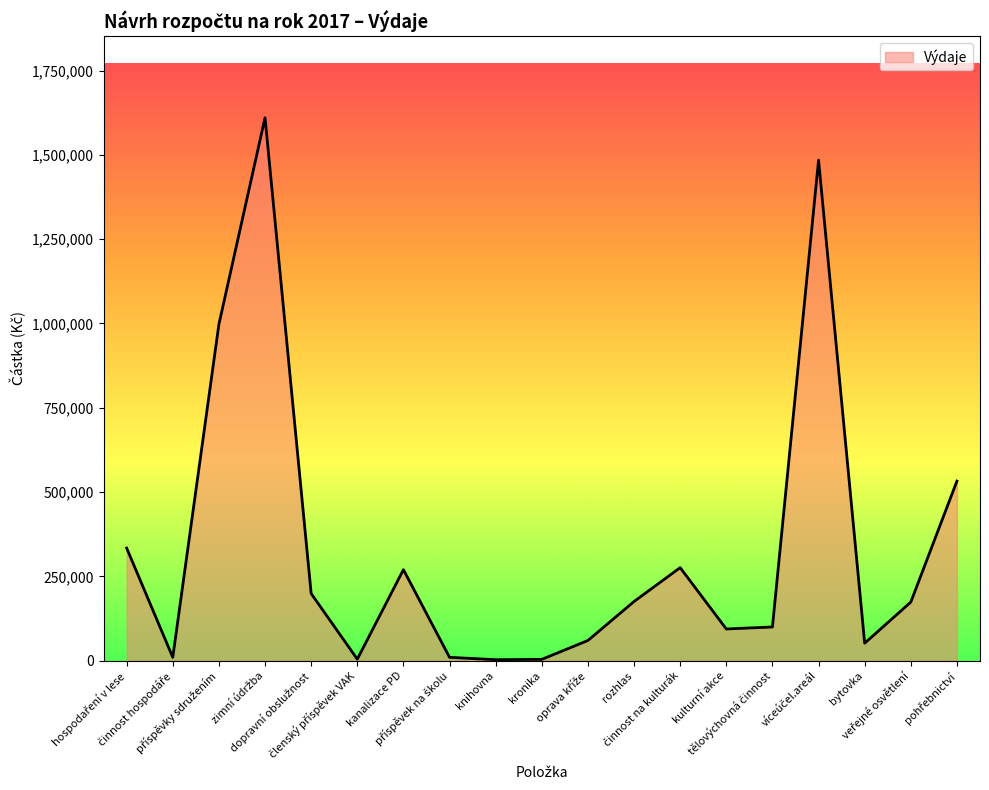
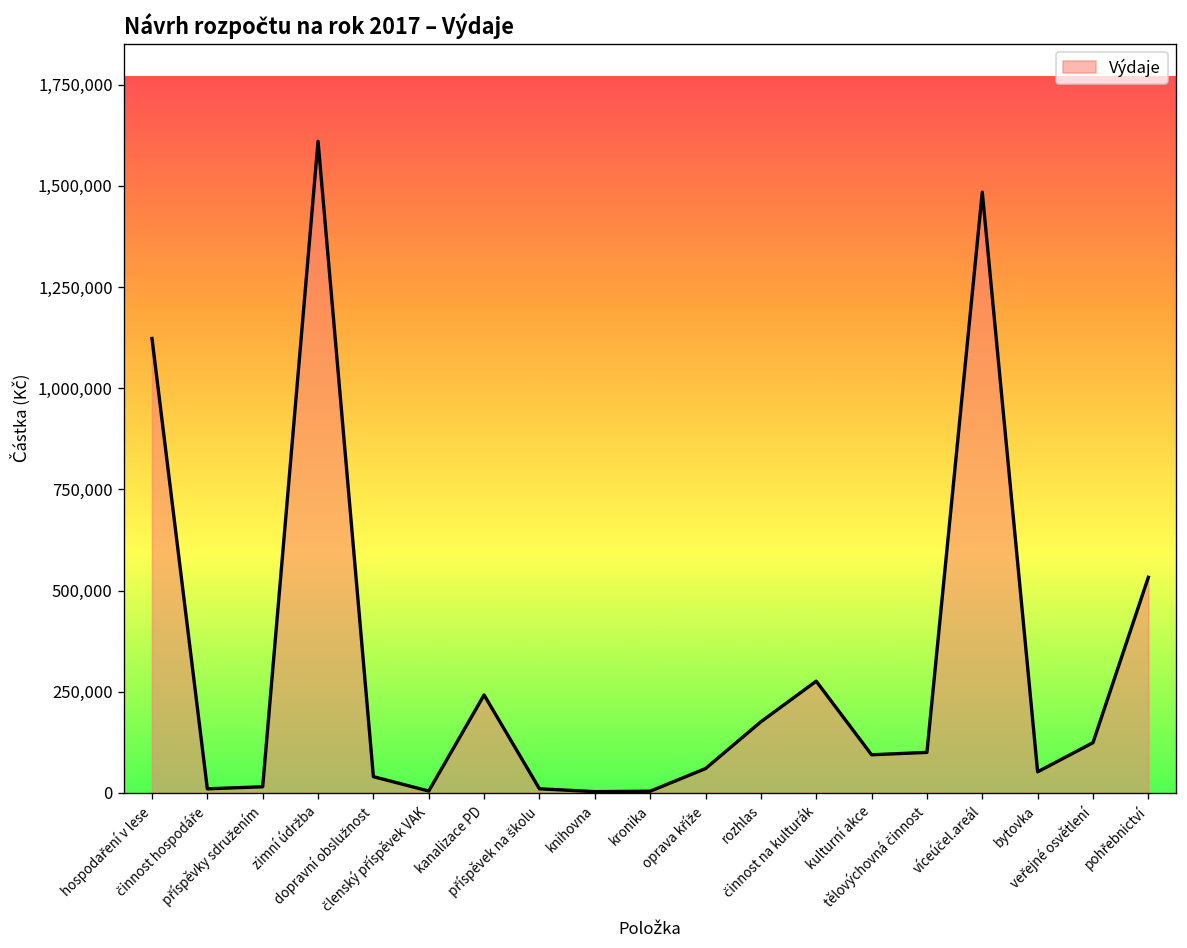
  {
-   "hospodaření v lese": "330,000",
+   "hospodaření v lese": "1,120,000",
    "činnost hospodáře": "10,000",
-   "příspěvky sdružením": "1,000,000",
+   "příspěvky sdružením": "20,000",
    "zimní údržba": "1,610,000",
-   "dopravní obslužnost": "200,000",
+   "dopravní obslužnost": "40,000",
    "členský příspěvek VAK": "0",
-   "kanalizace PD": "270,000",
+   "kanalizace PD": "240,000",
    "příspěvek na školu": "10,000",
    "knihovna": "0",
    "kronika": "0",
    "oprava kříže": "60,000",
    "rozhlas": "180,000",
    "činnost na kulturák": "280,000",
    "kulturní akce": "90,000",
    "tělovýchovná činnost": "100,000",
    "víceúčel.areál": "1,480,000",
    "bytovka": "50,000",
-   "veřejné osvětlení": "170,000",
+   "veřejné osvětlení": "120,000",
    "pohřebnictví": "530,000"
  }
